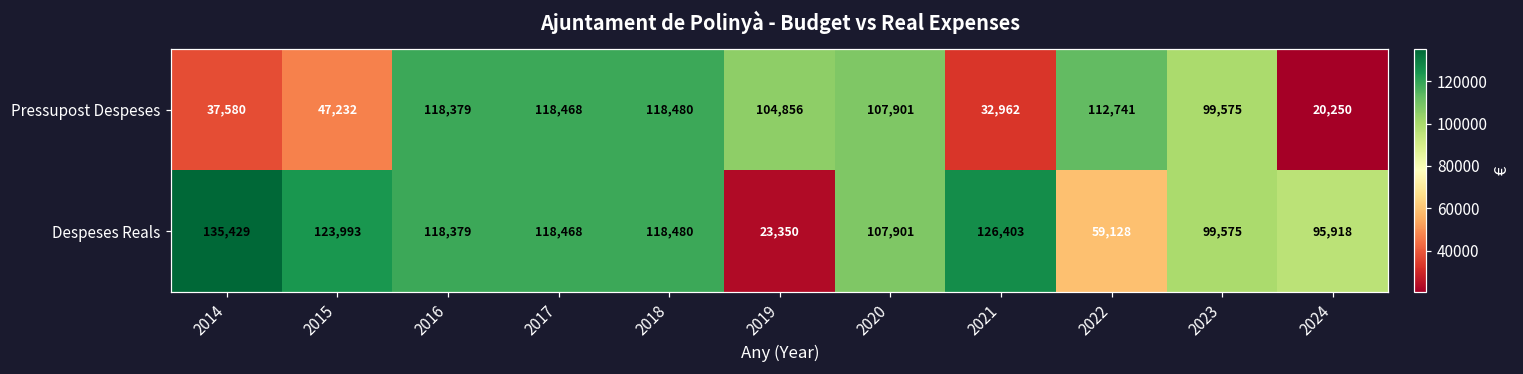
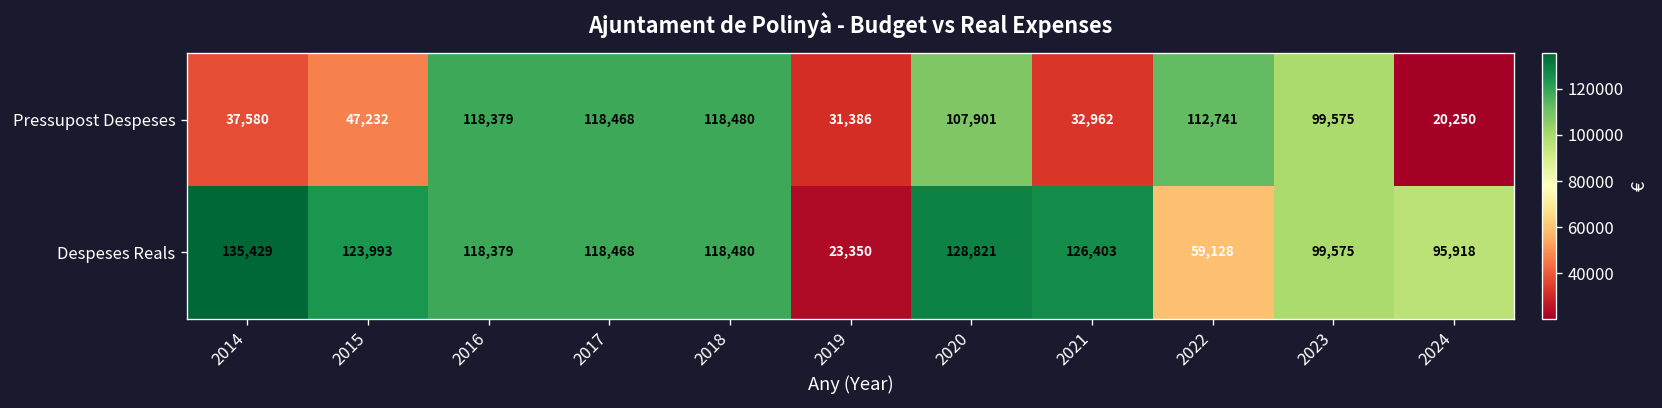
  {
    "Pressupost Despeses": {
      "2014": "37,580",
      "2015": "47,232",
      "2016": "118,379",
      "2017": "118,468",
      "2018": "118,480",
-     "2019": "104,856",
+     "2019": "31,386",
      "2020": "107,901",
      "2021": "32,962",
      "2022": "112,741",
      "2023": "99,575",
      "2024": "20,250"
    },
    "Despeses Reals": {
      "2014": "135,429",
      "2015": "123,993",
      "2016": "118,379",
      "2017": "118,468",
      "2018": "118,480",
      "2019": "23,350",
-     "2020": "107,901",
+     "2020": "128,821",
      "2021": "126,403",
      "2022": "59,128",
      "2023": "99,575",
      "2024": "95,918"
    }
  }
